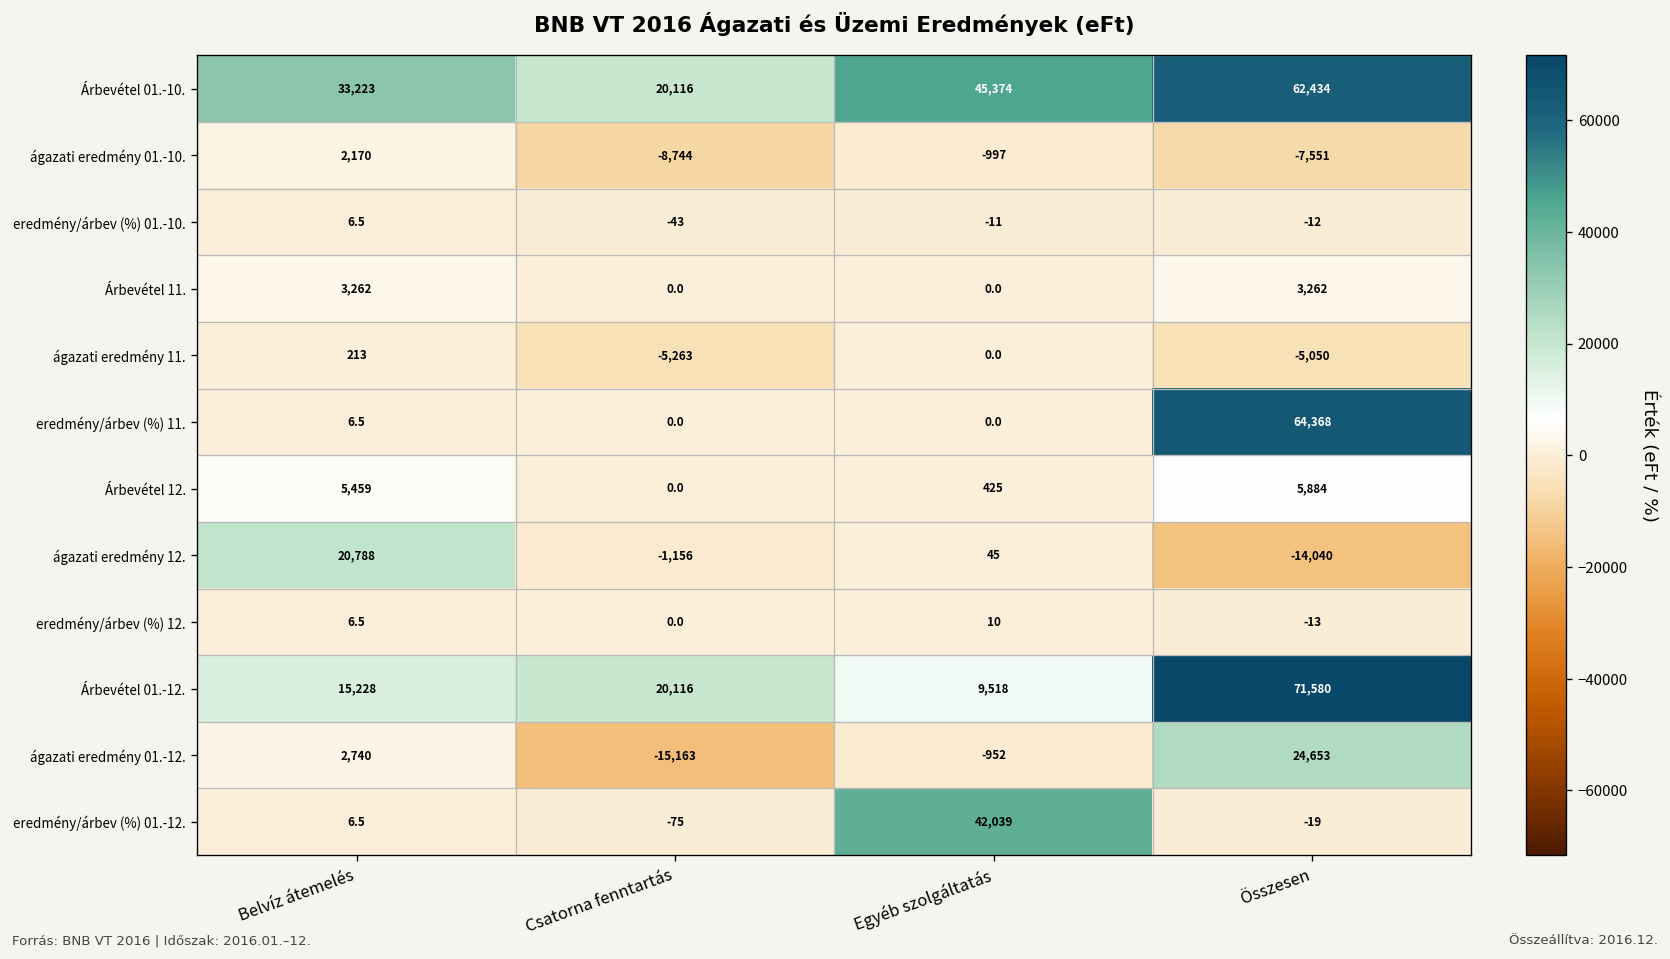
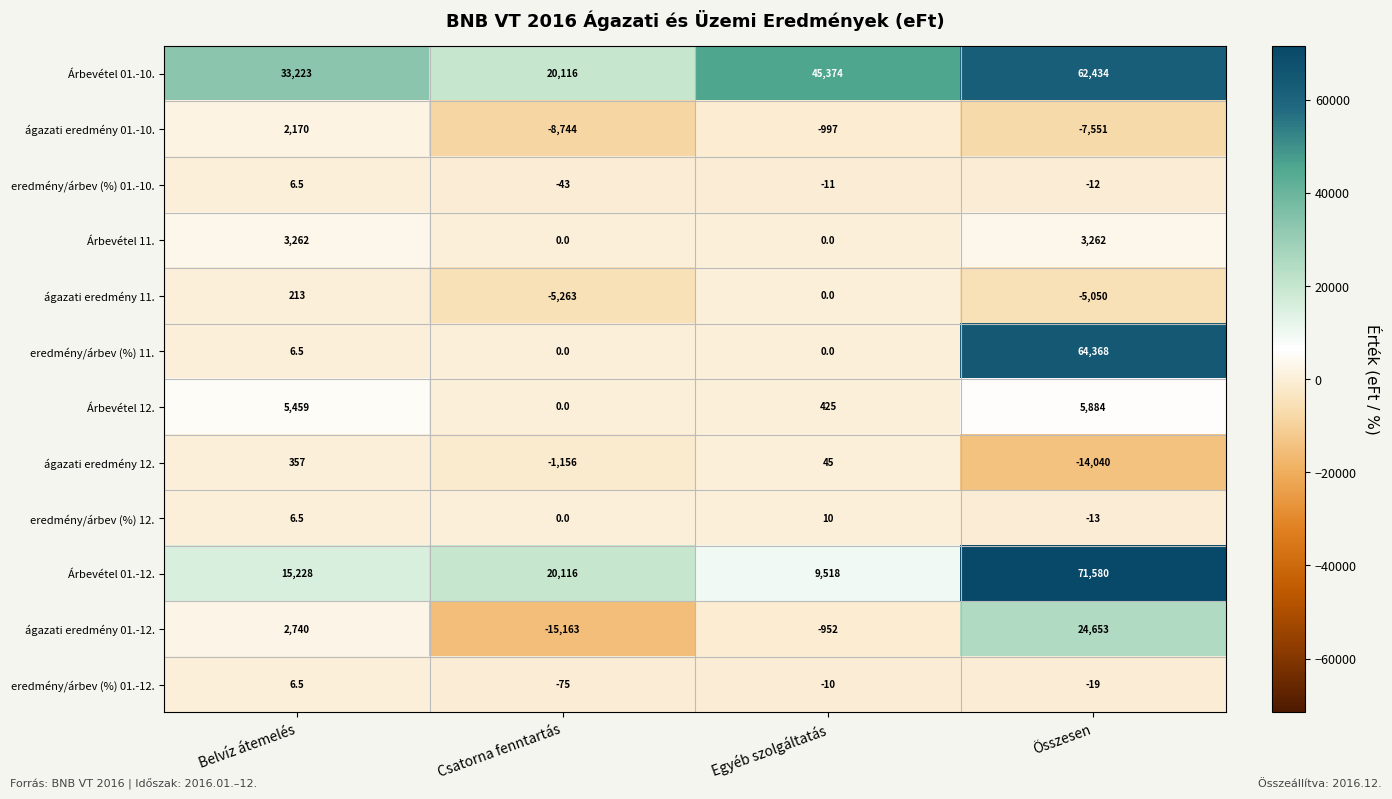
  {
    "Árbevétel 01.-10.": {
      "Belvíz átemelés": "33,223",
      "Csatorna fenntartás": "20,116",
      "Egyéb szolgáltatás": "45,374",
      "Összesen": "62,434"
    },
    "ágazati eredmény 01.-10.": {
      "Belvíz átemelés": "2,170",
      "Csatorna fenntartás": "-8,744",
      "Egyéb szolgáltatás": "-997",
      "Összesen": "-7,551"
    },
    "eredmény/árbev (%) 01.-10.": {
      "Belvíz átemelés": "6.5",
      "Csatorna fenntartás": "-43",
      "Egyéb szolgáltatás": "-11",
      "Összesen": "-12"
    },
    "Árbevétel 11.": {
      "Belvíz átemelés": "3,262",
      "Csatorna fenntartás": "0.0",
      "Egyéb szolgáltatás": "0.0",
      "Összesen": "3,262"
    },
    "ágazati eredmény 11.": {
      "Belvíz átemelés": "213",
      "Csatorna fenntartás": "-5,263",
      "Egyéb szolgáltatás": "0.0",
      "Összesen": "-5,050"
    },
    "eredmény/árbev (%) 11.": {
      "Belvíz átemelés": "6.5",
      "Csatorna fenntartás": "0.0",
      "Egyéb szolgáltatás": "0.0",
      "Összesen": "64,368"
    },
    "Árbevétel 12.": {
      "Belvíz átemelés": "5,459",
      "Csatorna fenntartás": "0.0",
      "Egyéb szolgáltatás": "425",
      "Összesen": "5,884"
    },
    "ágazati eredmény 12.": {
-     "Belvíz átemelés": "20,788",
+     "Belvíz átemelés": "357",
      "Csatorna fenntartás": "-1,156",
      "Egyéb szolgáltatás": "45",
      "Összesen": "-14,040"
    },
    "eredmény/árbev (%) 12.": {
      "Belvíz átemelés": "6.5",
      "Csatorna fenntartás": "0.0",
      "Egyéb szolgáltatás": "10",
      "Összesen": "-13"
    },
    "Árbevétel 01.-12.": {
      "Belvíz átemelés": "15,228",
      "Csatorna fenntartás": "20,116",
      "Egyéb szolgáltatás": "9,518",
      "Összesen": "71,580"
    },
    "ágazati eredmény 01.-12.": {
      "Belvíz átemelés": "2,740",
      "Csatorna fenntartás": "-15,163",
      "Egyéb szolgáltatás": "-952",
      "Összesen": "24,653"
    },
    "eredmény/árbev (%) 01.-12.": {
      "Belvíz átemelés": "6.5",
      "Csatorna fenntartás": "-75",
-     "Egyéb szolgáltatás": "42,039",
+     "Egyéb szolgáltatás": "-10",
      "Összesen": "-19"
    }
  }
